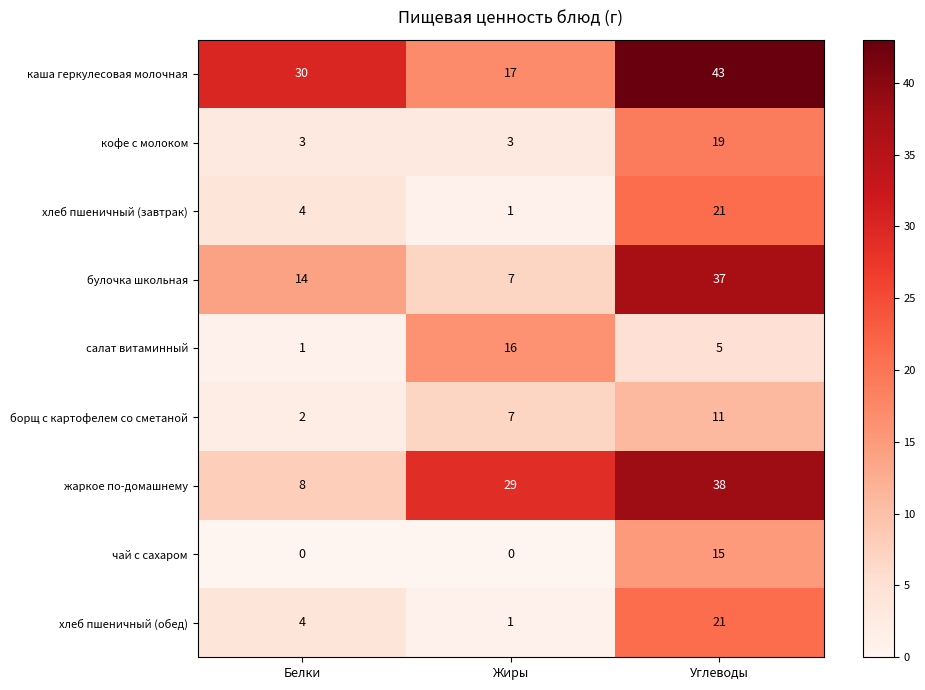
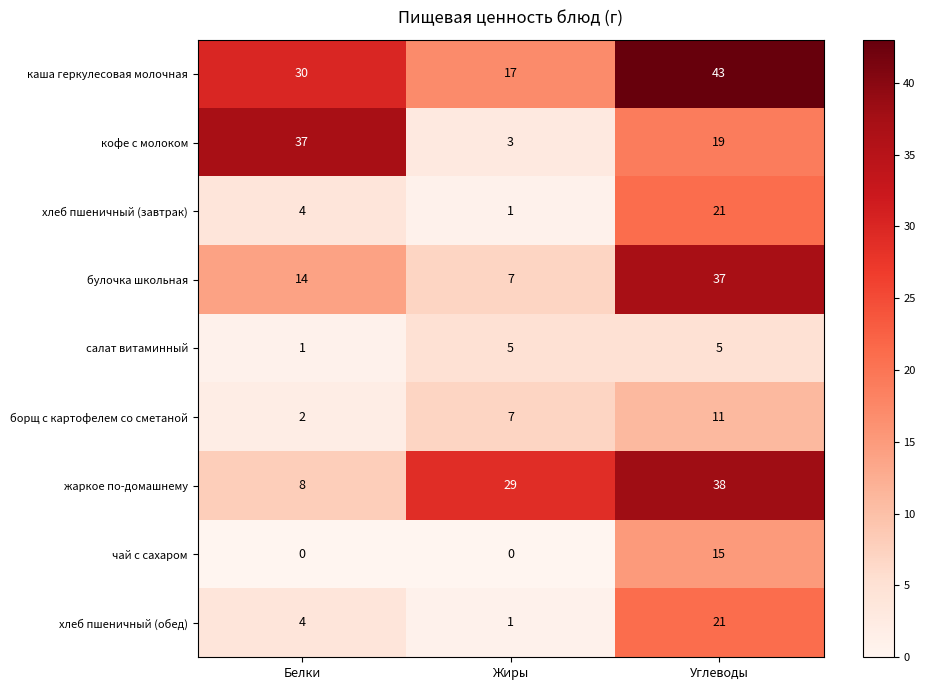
  {
    "каша геркулесовая молочная": {
      "Белки": 30,
      "Жиры": 17,
      "Углеводы": 43
    },
    "кофе с молоком": {
-     "Белки": 3,
+     "Белки": 37,
      "Жиры": 3,
      "Углеводы": 19
    },
    "хлеб пшеничный (завтрак)": {
      "Белки": 4,
      "Жиры": 1,
      "Углеводы": 21
    },
    "булочка школьная": {
      "Белки": 14,
      "Жиры": 7,
      "Углеводы": 37
    },
    "салат витаминный": {
      "Белки": 1,
-     "Жиры": 16,
+     "Жиры": 5,
      "Углеводы": 5
    },
    "борщ с картофелем со сметаной": {
      "Белки": 2,
      "Жиры": 7,
      "Углеводы": 11
    },
    "жаркое по-домашнему": {
      "Белки": 8,
      "Жиры": 29,
      "Углеводы": 38
    },
    "чай с сахаром": {
      "Белки": 0,
      "Жиры": 0,
      "Углеводы": 15
    },
    "хлеб пшеничный (обед)": {
      "Белки": 4,
      "Жиры": 1,
      "Углеводы": 21
    }
  }
